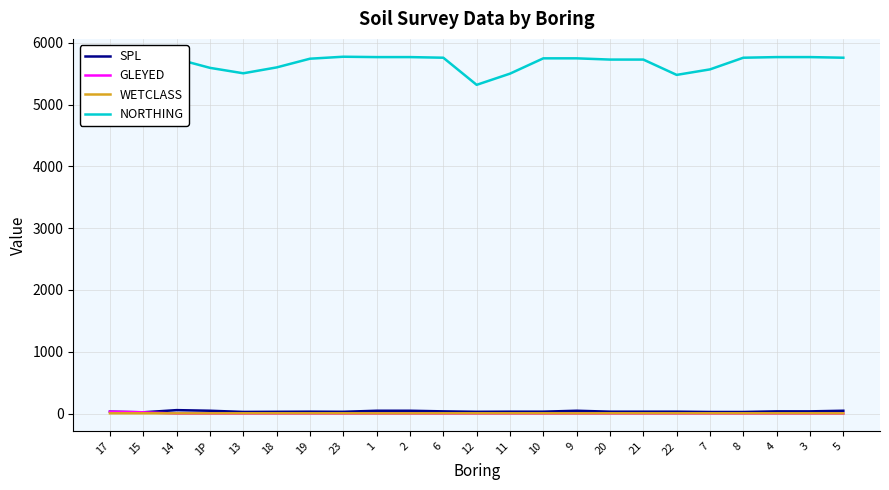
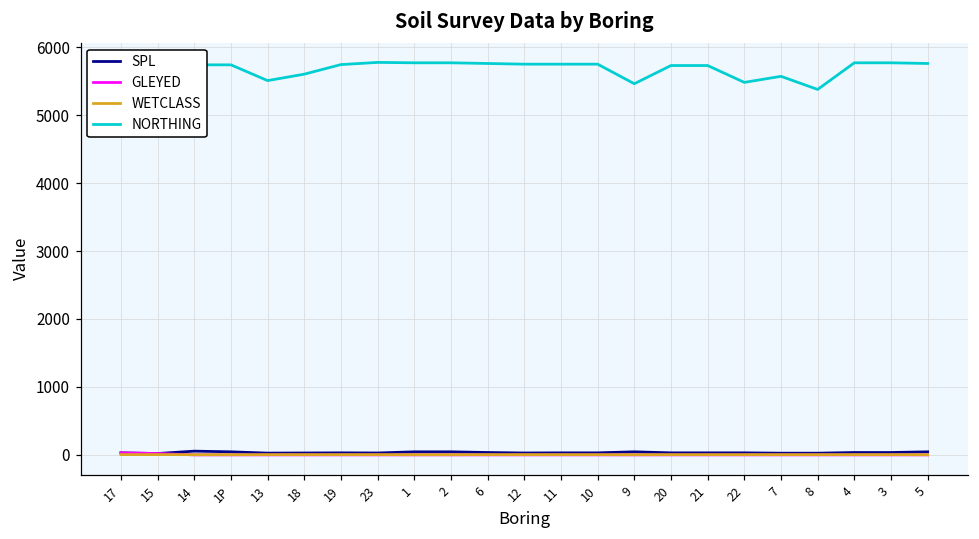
  {
    "SPL": {
      "14": 100
    },
    "NORTHING": {
-     "1P": 5600,
+     "1P": 5700,
      "13": 5500,
      "18": 5600,
      "19": 5700,
      "23": 5800,
      "1": 5800,
      "2": 5800,
      "6": 5800,
-     "12": 5300,
-     "11": 5500,
+     "12": 5800,
+     "11": 5800,
      "10": 5800,
-     "9": 5800,
+     "9": 5500,
      "20": 5700,
      "21": 5700,
      "22": 5500,
      "7": 5600,
-     "8": 5800,
+     "8": 5400,
      "4": 5800,
      "3": 5800,
      "5": 5800
    }
  }
